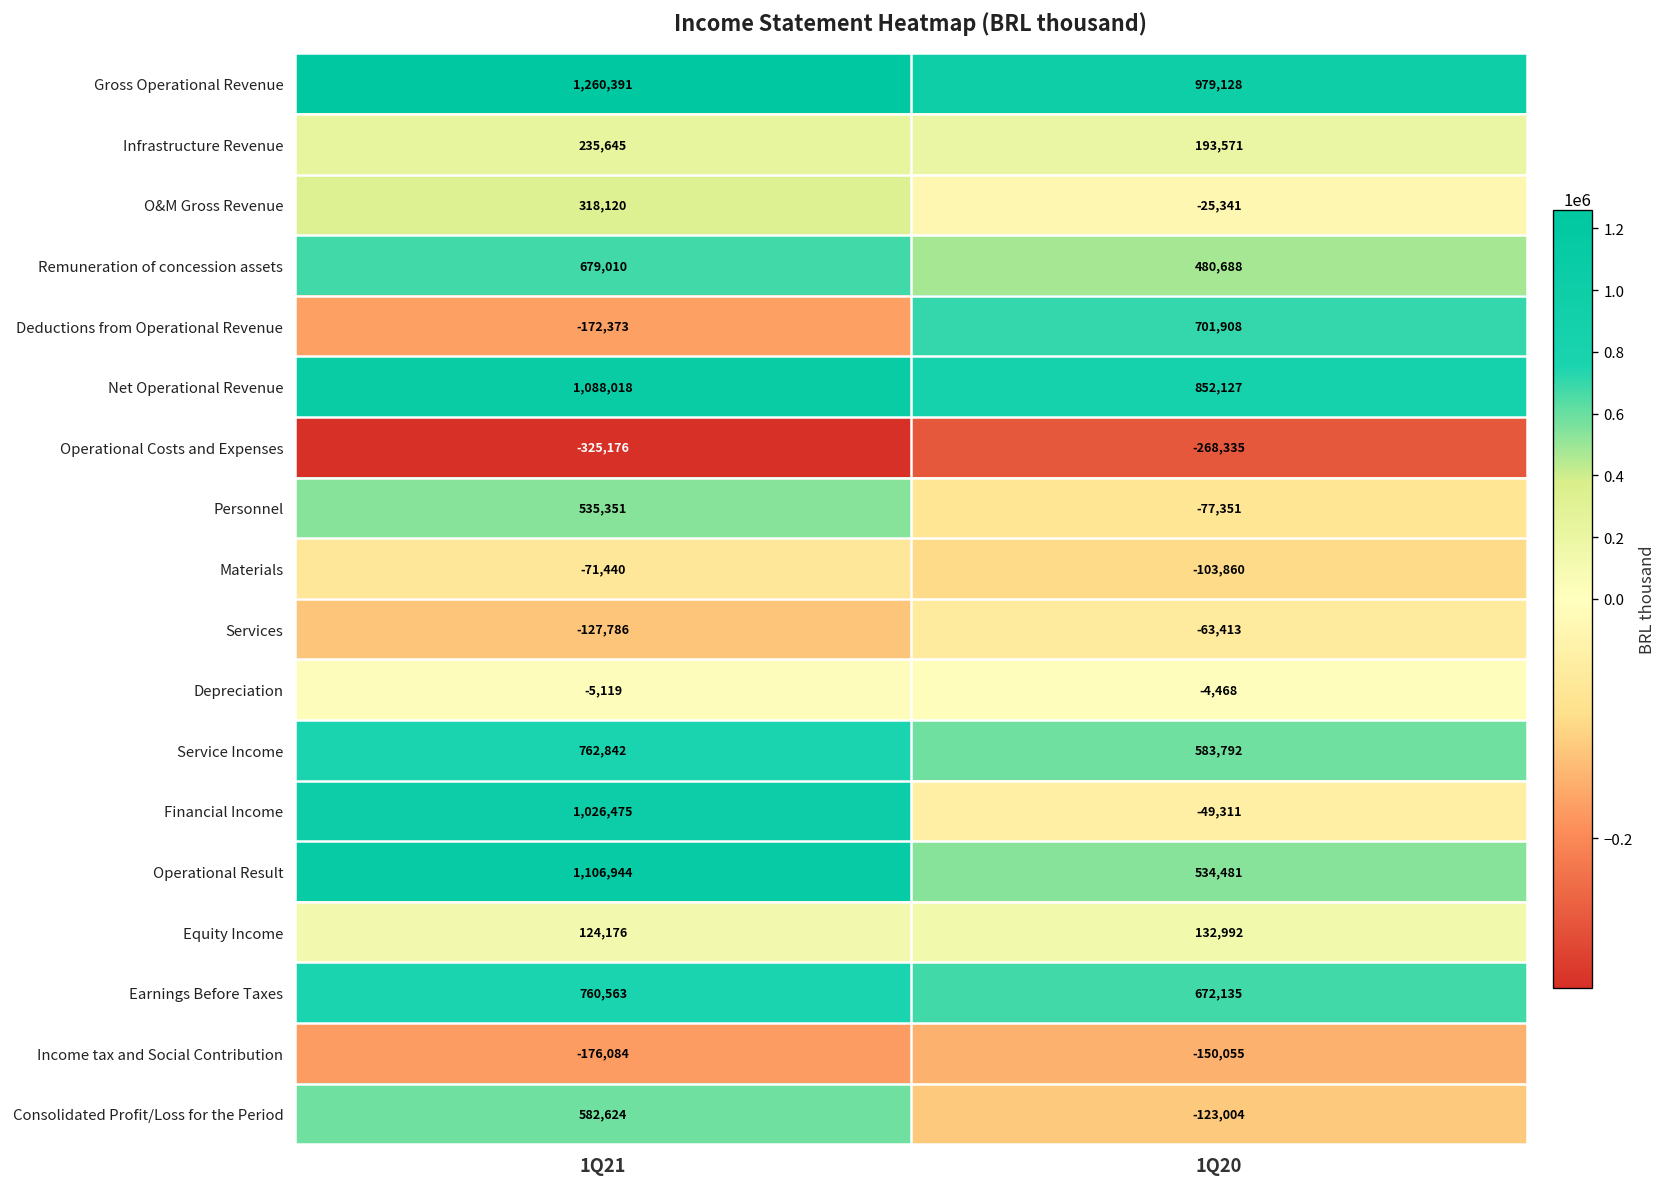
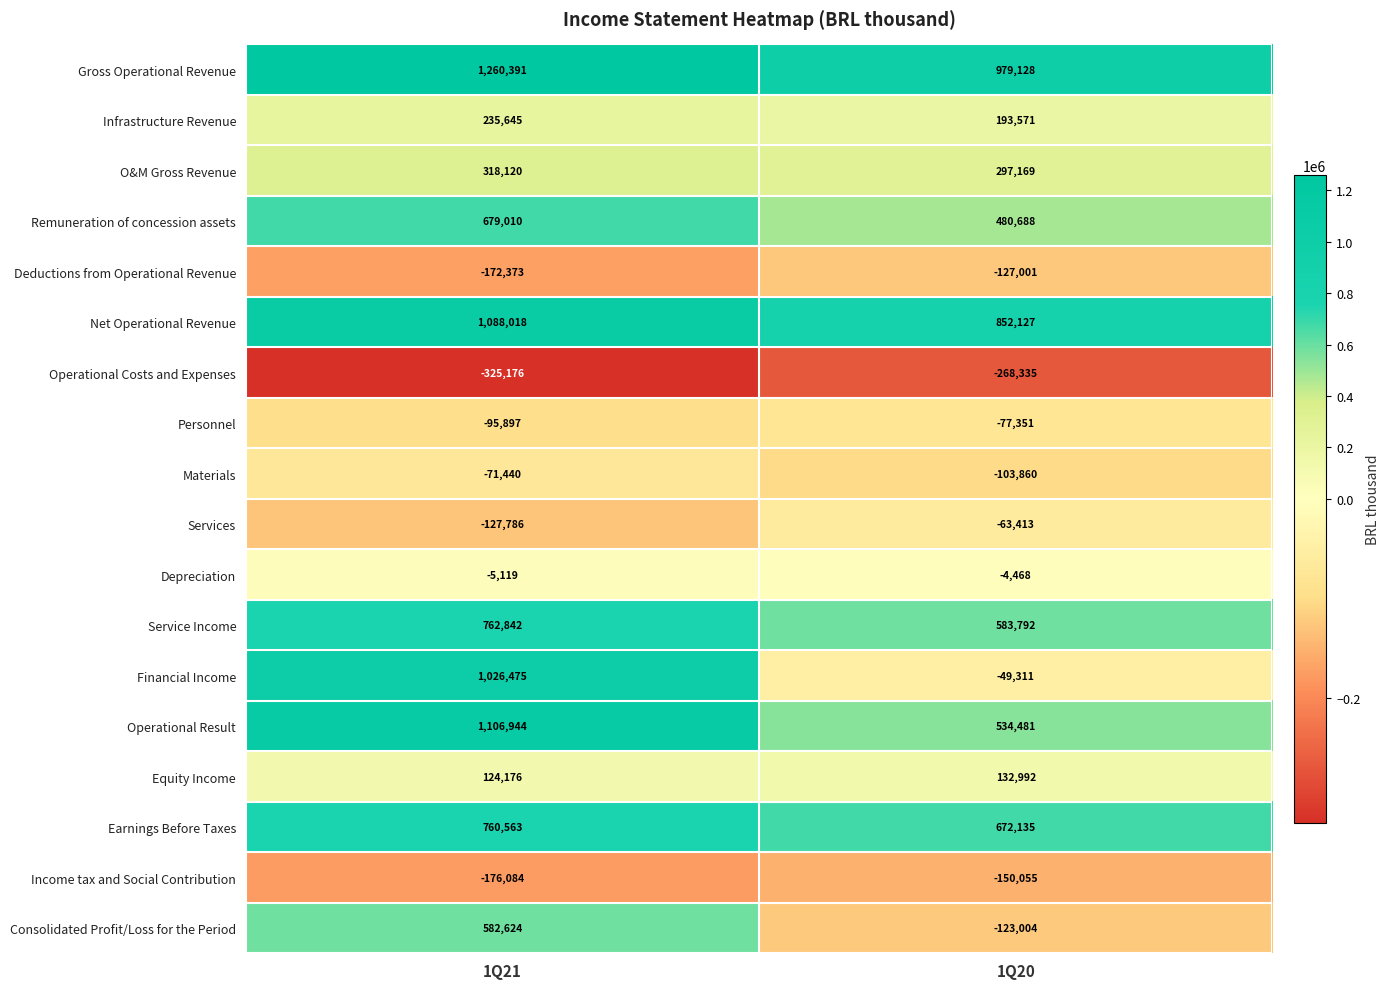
  {
    "Gross Operational Revenue": {
      "1Q21": "1,260,391",
      "1Q20": "979,128"
    },
    "Infrastructure Revenue": {
      "1Q21": "235,645",
      "1Q20": "193,571"
    },
    "O&M Gross Revenue": {
      "1Q21": "318,120",
-     "1Q20": "-25,341"
+     "1Q20": "297,169"
    },
    "Remuneration of concession assets": {
      "1Q21": "679,010",
      "1Q20": "480,688"
    },
    "Deductions from Operational Revenue": {
      "1Q21": "-172,373",
-     "1Q20": "701,908"
+     "1Q20": "-127,001"
    },
    "Net Operational Revenue": {
      "1Q21": "1,088,018",
      "1Q20": "852,127"
    },
    "Operational Costs and Expenses": {
      "1Q21": "-325,176",
      "1Q20": "-268,335"
    },
    "Personnel": {
-     "1Q21": "535,351",
+     "1Q21": "-95,897",
      "1Q20": "-77,351"
    },
    "Materials": {
      "1Q21": "-71,440",
      "1Q20": "-103,860"
    },
    "Services": {
      "1Q21": "-127,786",
      "1Q20": "-63,413"
    },
    "Depreciation": {
      "1Q21": "-5,119",
      "1Q20": "-4,468"
    },
    "Service Income": {
      "1Q21": "762,842",
      "1Q20": "583,792"
    },
    "Financial Income": {
      "1Q21": "1,026,475",
      "1Q20": "-49,311"
    },
    "Operational Result": {
      "1Q21": "1,106,944",
      "1Q20": "534,481"
    },
    "Equity Income": {
      "1Q21": "124,176",
      "1Q20": "132,992"
    },
    "Earnings Before Taxes": {
      "1Q21": "760,563",
      "1Q20": "672,135"
    },
    "Income tax and Social Contribution": {
      "1Q21": "-176,084",
      "1Q20": "-150,055"
    },
    "Consolidated Profit/Loss for the Period": {
      "1Q21": "582,624",
      "1Q20": "-123,004"
    }
  }
